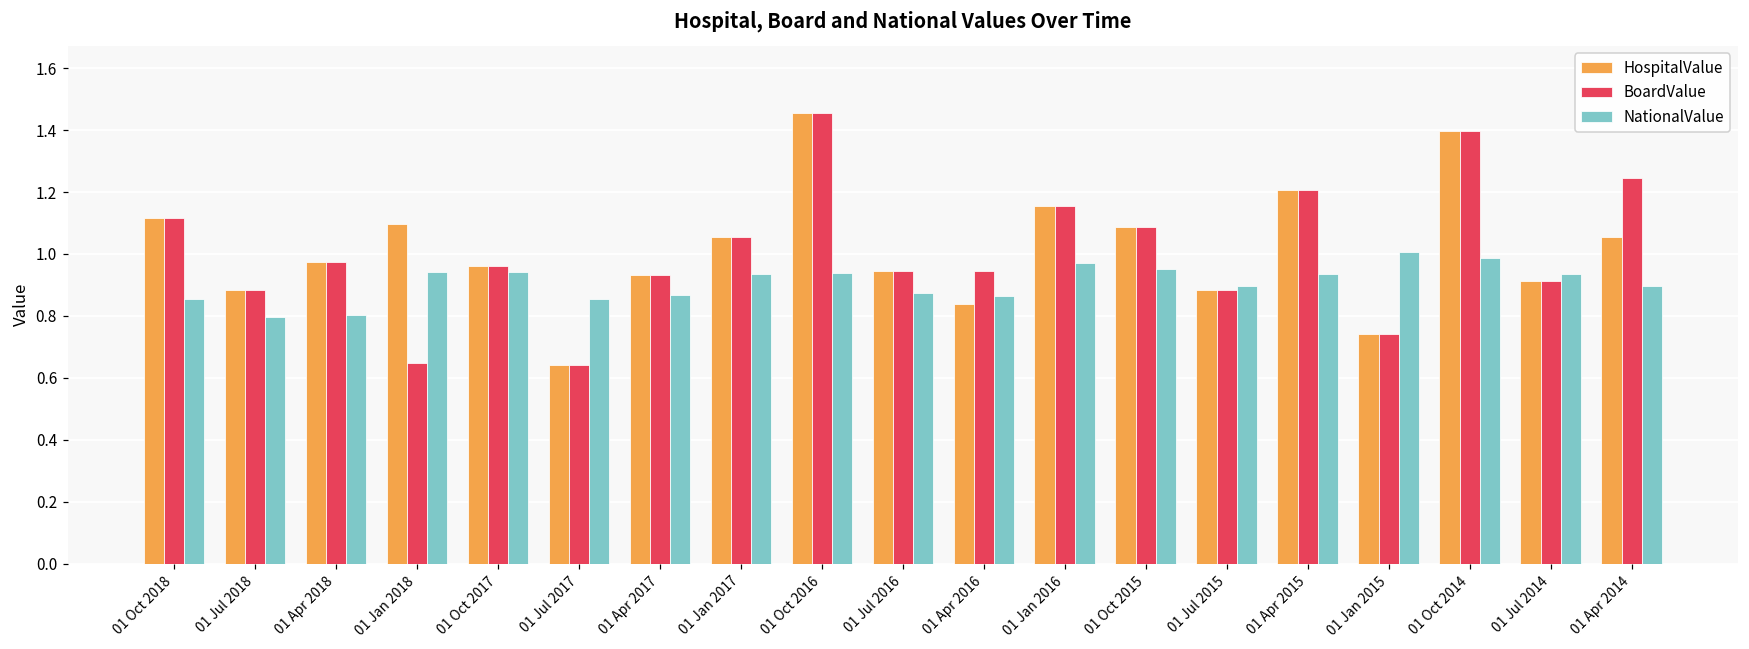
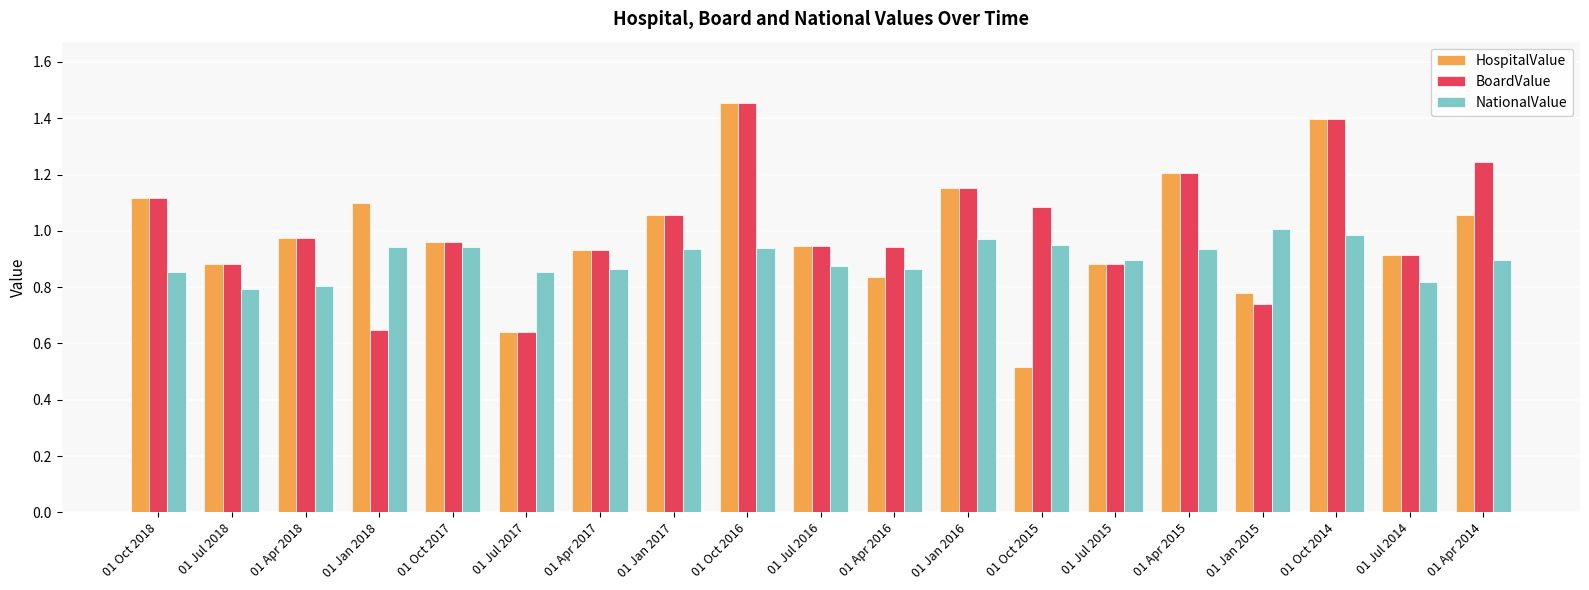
  {
    "HospitalValue": {
      "01 Oct 2018": 1.12,
      "01 Jul 2018": 0.88,
      "01 Apr 2018": 0.97,
      "01 Jan 2018": 1.10,
      "01 Oct 2017": 0.96,
      "01 Jul 2017": 0.64,
      "01 Apr 2017": 0.93,
      "01 Jan 2017": 1.06,
      "01 Oct 2016": 1.45,
      "01 Jul 2016": 0.95,
      "01 Apr 2016": 0.84,
      "01 Jan 2016": 1.15,
-     "01 Oct 2015": 1.09,
+     "01 Oct 2015": 0.52,
      "01 Jul 2015": 0.88,
      "01 Apr 2015": 1.21,
-     "01 Jan 2015": 0.74,
+     "01 Jan 2015": 0.78,
      "01 Oct 2014": 1.40,
      "01 Jul 2014": 0.91,
      "01 Apr 2014": 1.06
    },
    "BoardValue": {
      "01 Oct 2018": 1.12,
      "01 Jul 2018": 0.88,
      "01 Apr 2018": 0.97,
      "01 Jan 2018": 0.65,
      "01 Oct 2017": 0.96,
      "01 Jul 2017": 0.64,
      "01 Apr 2017": 0.93,
      "01 Jan 2017": 1.06,
      "01 Oct 2016": 1.45,
      "01 Jul 2016": 0.95,
      "01 Apr 2016": 0.94,
      "01 Jan 2016": 1.15,
      "01 Oct 2015": 1.09,
      "01 Jul 2015": 0.88,
      "01 Apr 2015": 1.21,
      "01 Jan 2015": 0.74,
      "01 Oct 2014": 1.40,
      "01 Jul 2014": 0.91,
      "01 Apr 2014": 1.25
    },
    "NationalValue": {
      "01 Oct 2018": 0.85,
      "01 Jul 2018": 0.80,
      "01 Apr 2018": 0.80,
      "01 Jan 2018": 0.94,
      "01 Oct 2017": 0.94,
      "01 Jul 2017": 0.85,
      "01 Apr 2017": 0.87,
      "01 Jan 2017": 0.94,
      "01 Oct 2016": 0.94,
      "01 Jul 2016": 0.88,
      "01 Apr 2016": 0.86,
      "01 Jan 2016": 0.97,
      "01 Oct 2015": 0.95,
      "01 Jul 2015": 0.90,
      "01 Apr 2015": 0.94,
      "01 Jan 2015": 1.01,
      "01 Oct 2014": 0.99,
-     "01 Jul 2014": 0.93,
+     "01 Jul 2014": 0.82,
      "01 Apr 2014": 0.90
    }
  }
